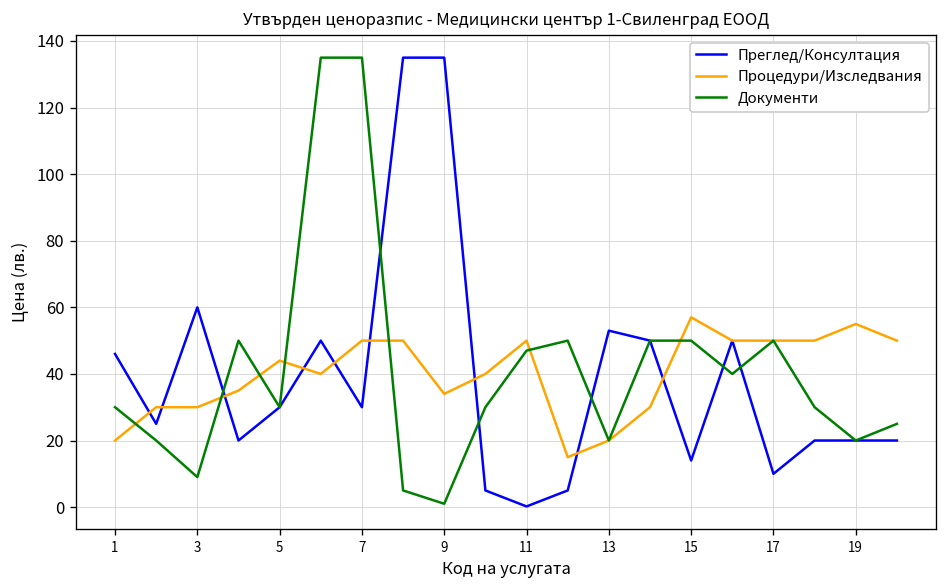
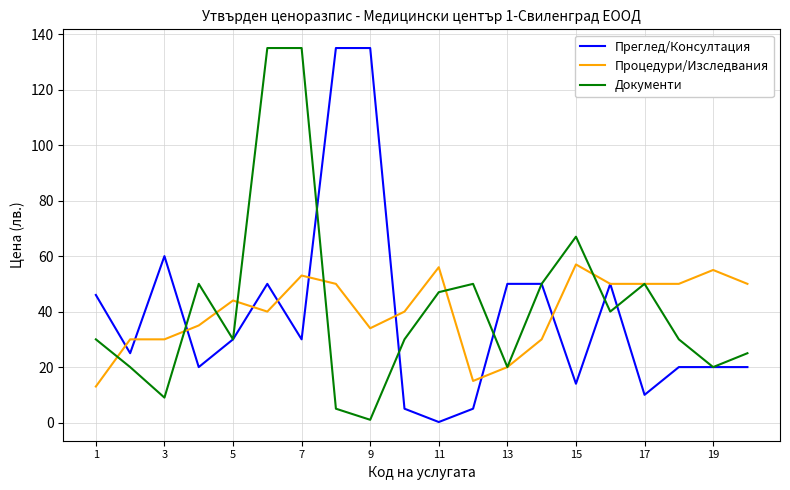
  {
    "Преглед/Консултация": {
      "1": 46,
      "3": 60,
      "7": 30,
      "9": 135,
      "11": 0,
-     "13": 53,
+     "13": 50,
      "15": 14,
      "17": 10
    },
    "Процедури/Изследвания": {
-     "1": 20,
+     "1": 13,
      "3": 30,
      "5": 44,
-     "7": 50,
+     "7": 53,
      "9": 34,
-     "11": 50,
+     "11": 56,
      "15": 57,
      "19": 55
    },
    "Документи": {
      "1": 30,
      "3": 9,
      "7": 135,
      "9": 1,
      "11": 47,
-     "15": 50
+     "15": 67
    }
  }
